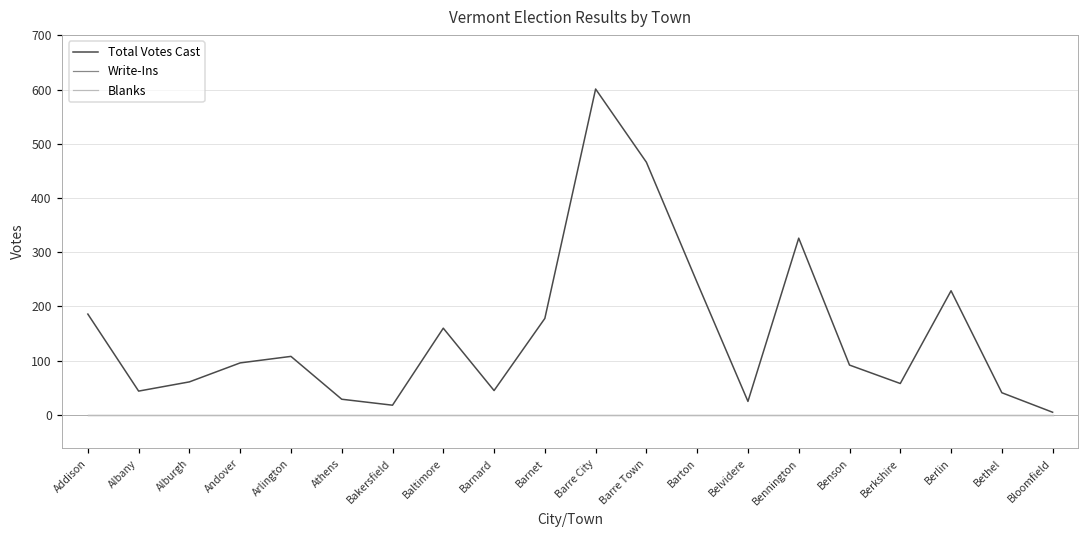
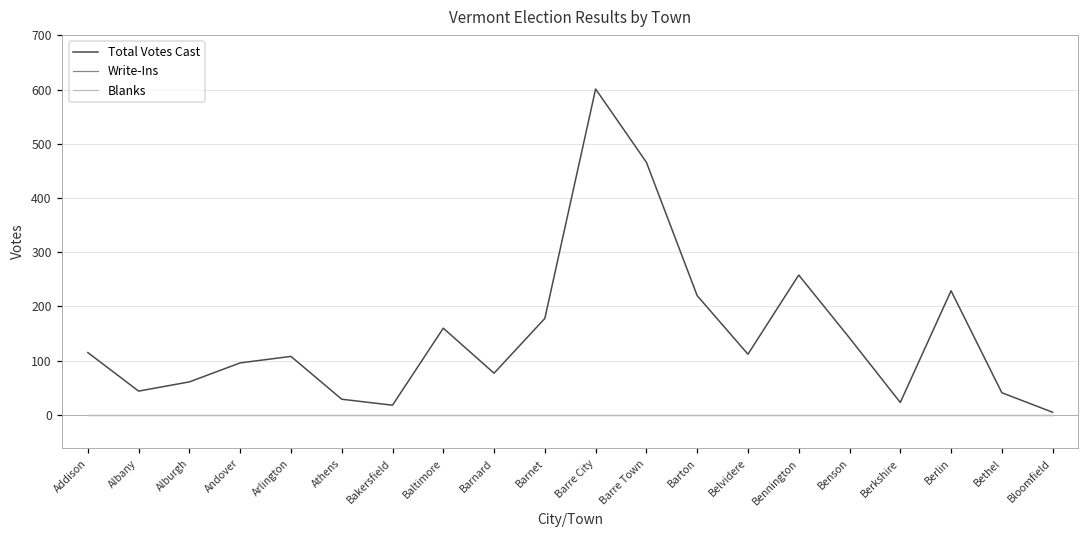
  {
    "Total Votes Cast": {
-     "Addison": 190,
+     "Addison": 120,
      "Albany": 40,
      "Alburgh": 60,
      "Andover": 100,
      "Arlington": 110,
      "Athens": 30,
      "Bakersfield": 20,
      "Baltimore": 160,
-     "Barnard": 50,
+     "Barnard": 80,
      "Barnet": 180,
      "Barre City": 600,
      "Barre Town": 470,
-     "Barton": 240,
-     "Belvidere": 30,
-     "Bennington": 330,
-     "Benson": 90,
-     "Berkshire": 60,
+     "Barton": 220,
+     "Belvidere": 110,
+     "Bennington": 260,
+     "Benson": 140,
+     "Berkshire": 20,
      "Berlin": 230,
      "Bethel": 40
    },
    "Blanks": {
      "Addison": 0,
      "Albany": 0,
      "Alburgh": 0,
      "Andover": 0,
      "Arlington": 0,
      "Athens": 0,
      "Bakersfield": 0,
      "Baltimore": 0,
      "Barnard": 0,
      "Barnet": 0,
      "Barre City": 0,
      "Barre Town": 0,
      "Barton": 0,
      "Belvidere": 0,
      "Bennington": 0,
      "Benson": 0,
      "Berkshire": 0,
      "Berlin": 0,
      "Bethel": 0
    }
  }
